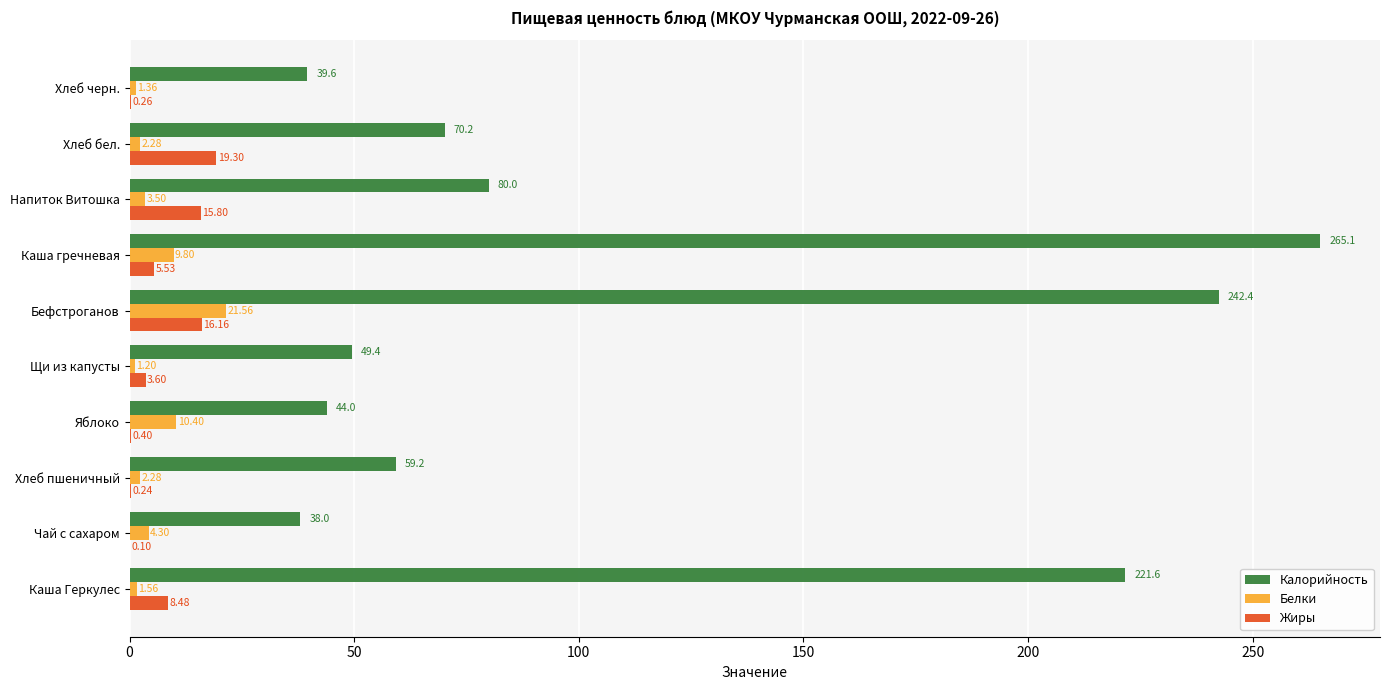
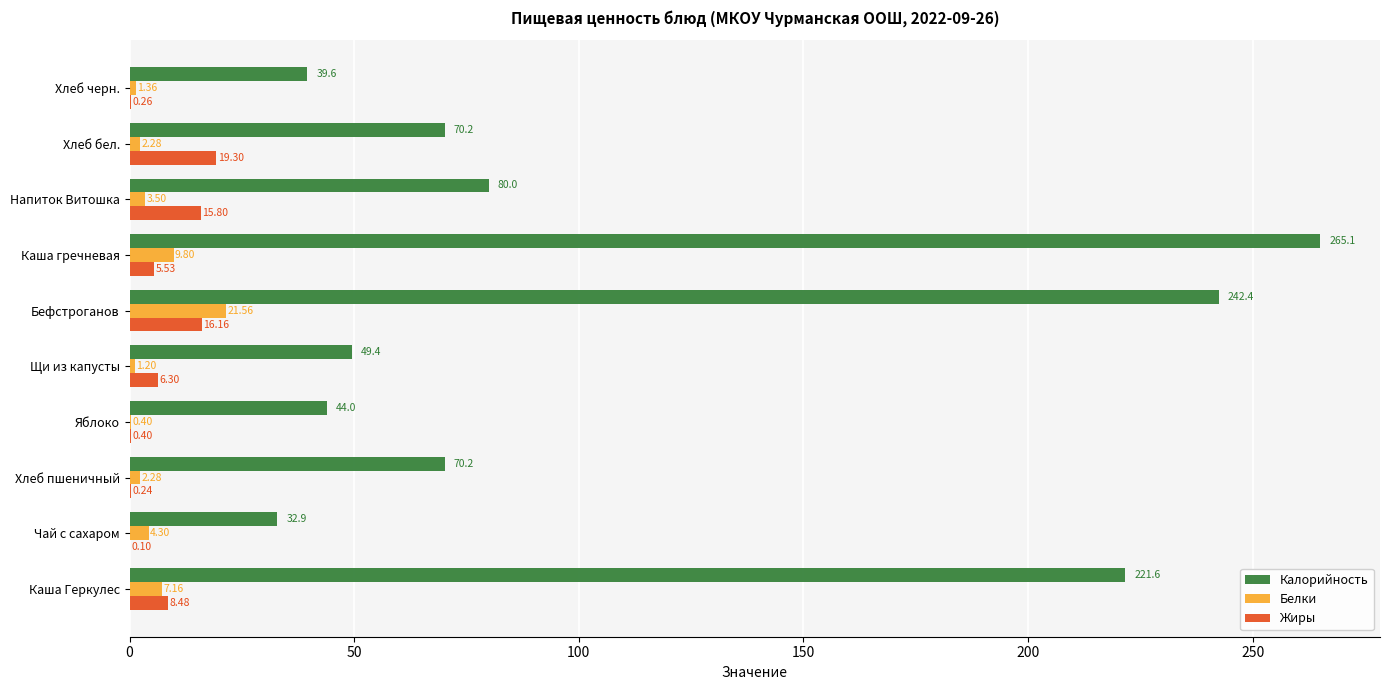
  {
    "Калорийность": {
      "Хлеб черн.": 39.6,
      "Хлеб бел.": 70.2,
      "Напиток Витошка": 80.0,
      "Каша гречневая": 265.1,
      "Бефстроганов": 242.4,
      "Щи из капусты": 49.4,
      "Яблоко": 44.0,
-     "Хлеб пшеничный": 59.2,
-     "Чай с сахаром": 38.0,
+     "Хлеб пшеничный": 70.2,
+     "Чай с сахаром": 32.9,
      "Каша Геркулес": 221.6
    },
    "Белки": {
      "Хлеб черн.": 1.36,
      "Хлеб бел.": 2.28,
      "Напиток Витошка": 3.50,
      "Каша гречневая": 9.80,
      "Бефстроганов": 21.56,
      "Щи из капусты": 1.20,
-     "Яблоко": 10.40,
+     "Яблоко": 0.40,
      "Хлеб пшеничный": 2.28,
      "Чай с сахаром": 4.30,
-     "Каша Геркулес": 1.56
+     "Каша Геркулес": 7.16
    },
    "Жиры": {
      "Хлеб черн.": 0.26,
      "Хлеб бел.": 19.30,
      "Напиток Витошка": 15.80,
      "Каша гречневая": 5.53,
      "Бефстроганов": 16.16,
-     "Щи из капусты": 3.60,
+     "Щи из капусты": 6.30,
      "Яблоко": 0.40,
      "Хлеб пшеничный": 0.24,
      "Чай с сахаром": 0.10,
      "Каша Геркулес": 8.48
    }
  }
